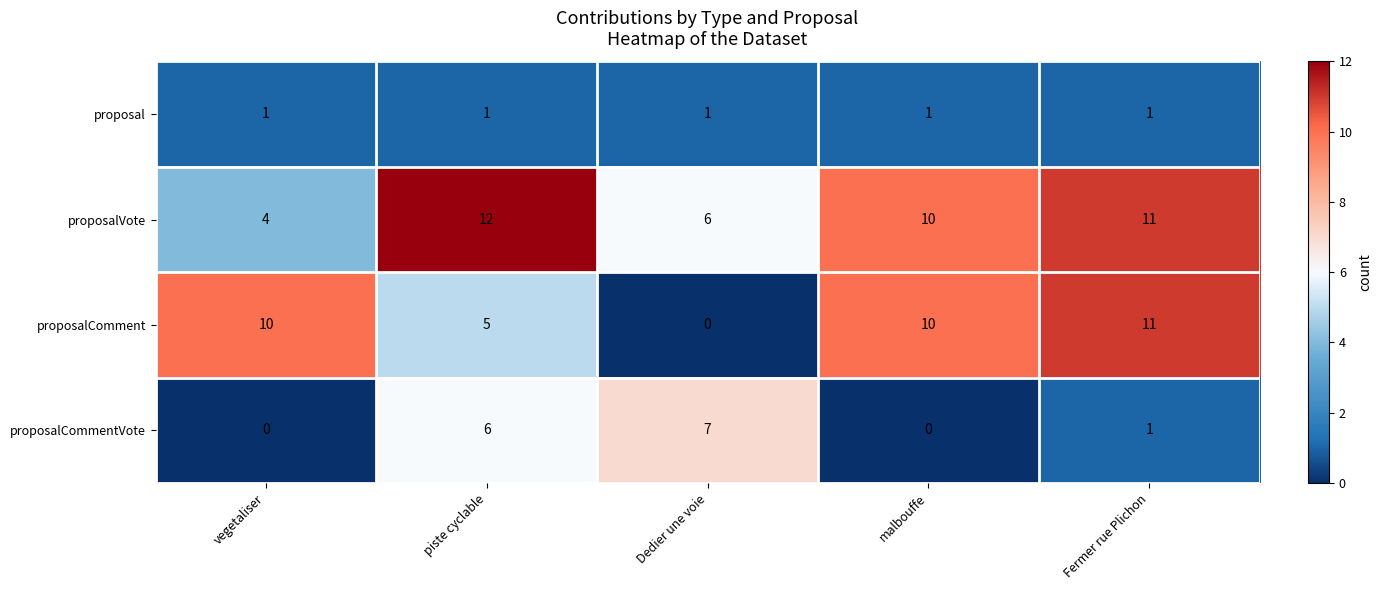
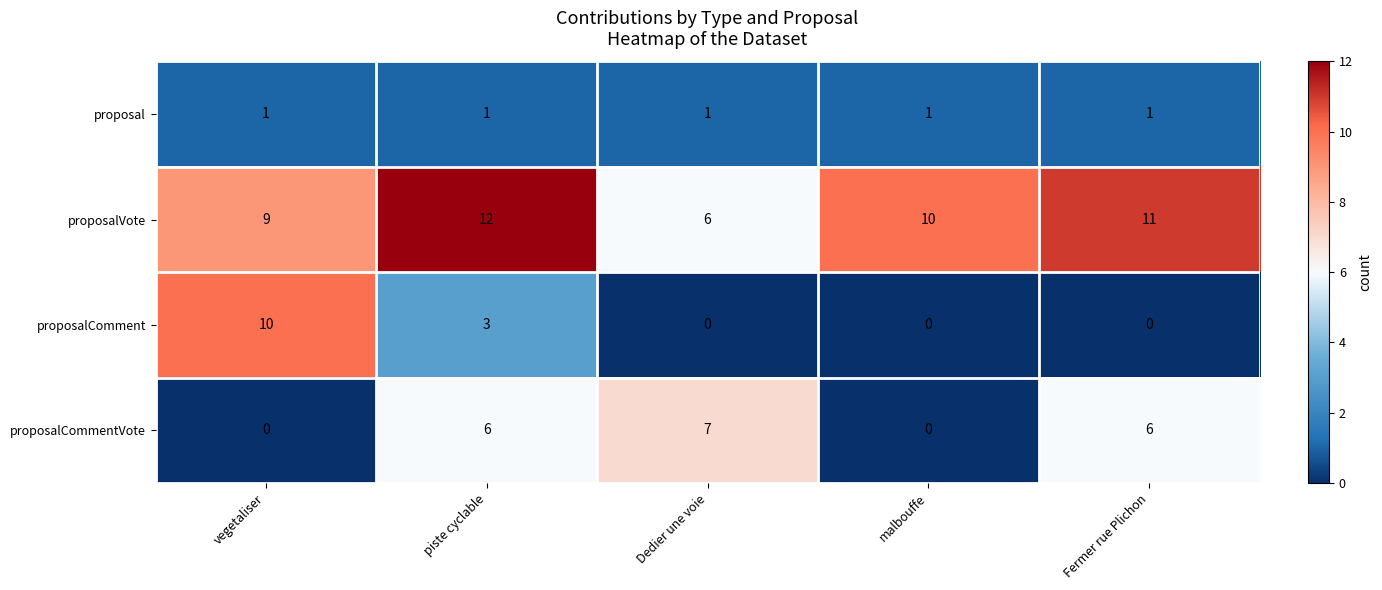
  {
    "proposal": {
      "vegetaliser": 1,
      "piste cyclable": 1,
      "Dedier une voie": 1,
      "malbouffe": 1,
      "Fermer rue Plichon": 1
    },
    "proposalVote": {
-     "vegetaliser": 4,
+     "vegetaliser": 9,
      "piste cyclable": 12,
      "Dedier une voie": 6,
      "malbouffe": 10,
      "Fermer rue Plichon": 11
    },
    "proposalComment": {
      "vegetaliser": 10,
-     "piste cyclable": 5,
+     "piste cyclable": 3,
      "Dedier une voie": 0,
-     "malbouffe": 10,
-     "Fermer rue Plichon": 11
+     "malbouffe": 0,
+     "Fermer rue Plichon": 0
    },
    "proposalCommentVote": {
      "vegetaliser": 0,
      "piste cyclable": 6,
      "Dedier une voie": 7,
      "malbouffe": 0,
-     "Fermer rue Plichon": 1
+     "Fermer rue Plichon": 6
    }
  }
